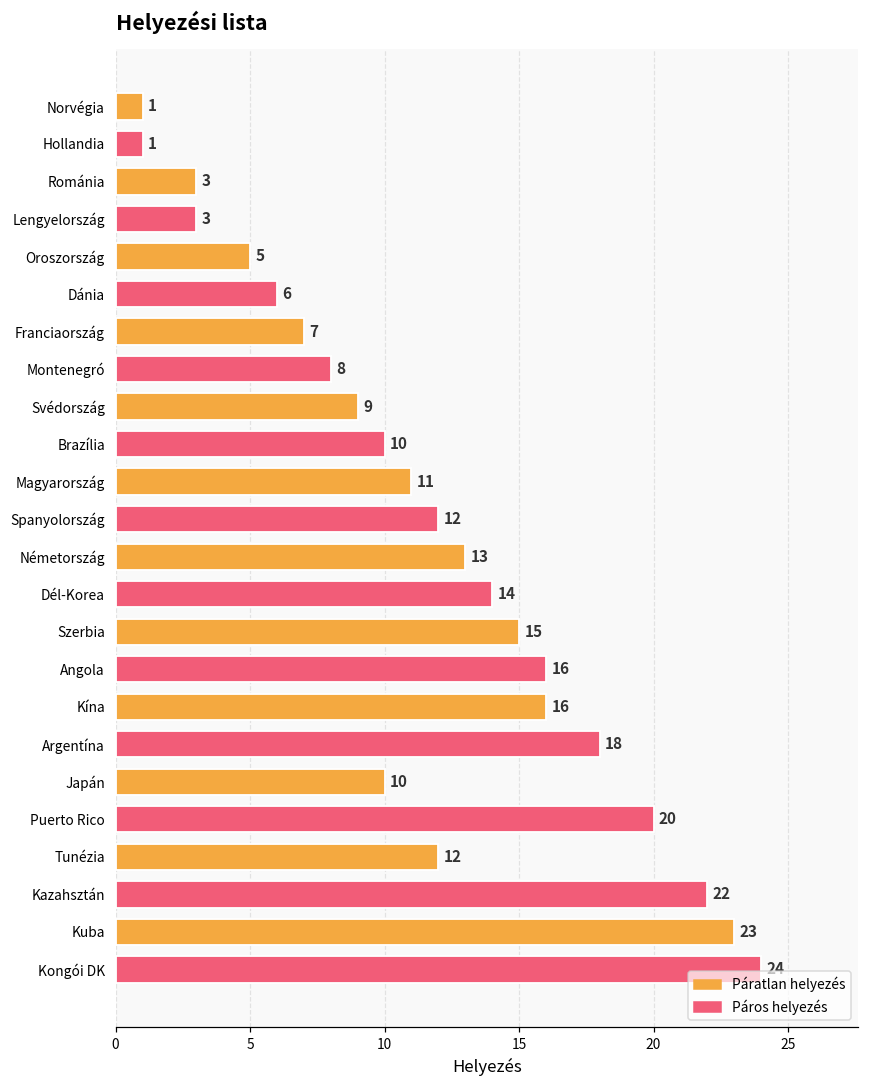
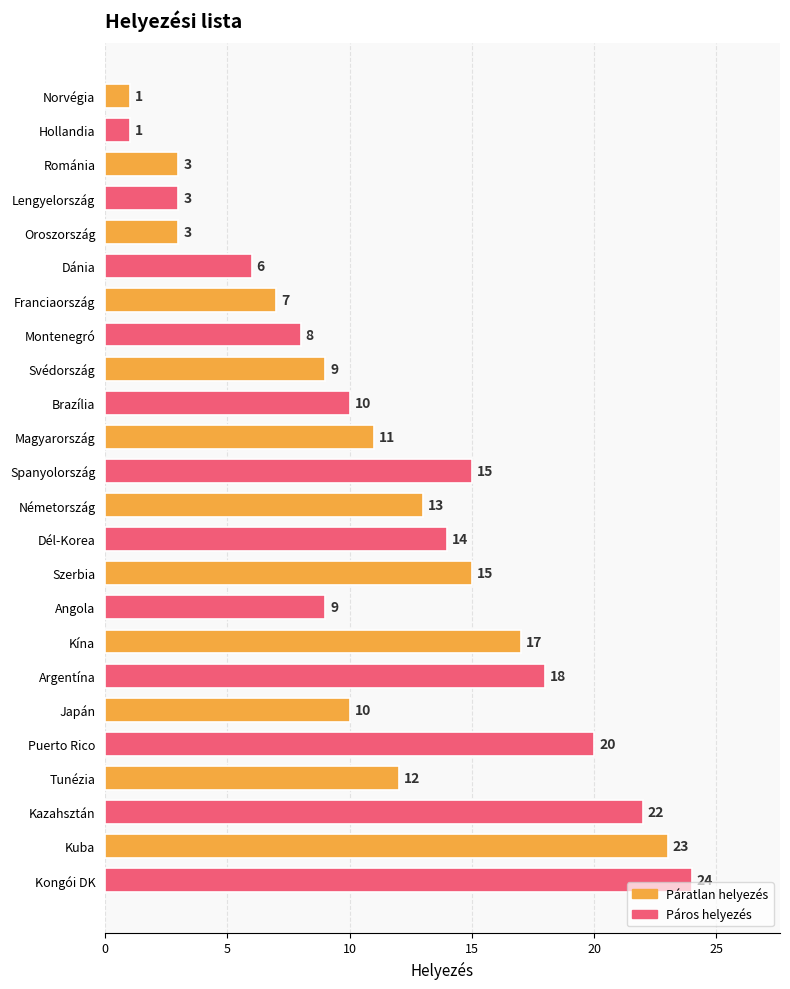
  {
    "Norvégia": 1,
    "Hollandia": 1,
    "Románia": 3,
    "Lengyelország": 3,
-   "Oroszország": 5,
+   "Oroszország": 3,
    "Dánia": 6,
    "Franciaország": 7,
    "Montenegró": 8,
    "Svédország": 9,
    "Brazília": 10,
    "Magyarország": 11,
-   "Spanyolország": 12,
+   "Spanyolország": 15,
    "Németország": 13,
    "Dél-Korea": 14,
    "Szerbia": 15,
-   "Angola": 16,
-   "Kína": 16,
+   "Angola": 9,
+   "Kína": 17,
    "Argentína": 18,
    "Japán": 10,
    "Puerto Rico": 20,
    "Tunézia": 12,
    "Kazahsztán": 22,
    "Kuba": 23
  }
